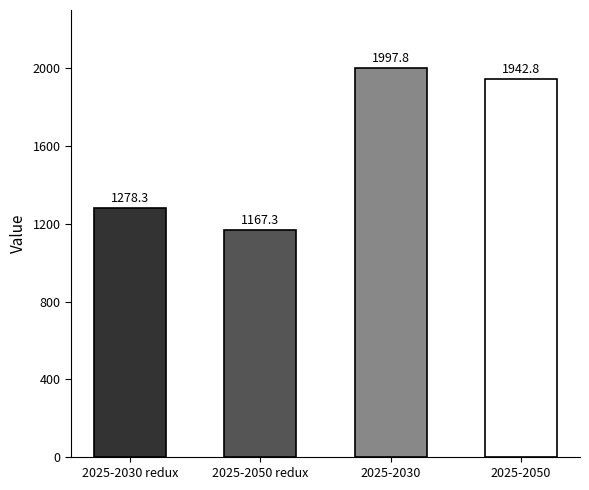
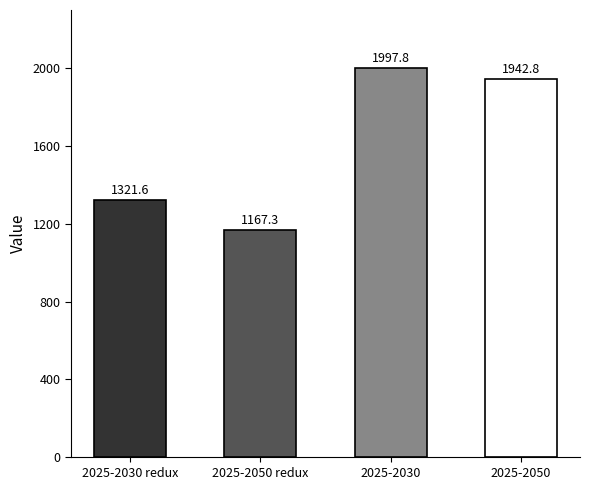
  {
-   "2025-2030 redux": 1278.3,
+   "2025-2030 redux": 1321.6,
    "2025-2050 redux": 1167.3,
    "2025-2030": 1997.8,
    "2025-2050": 1942.8
  }
